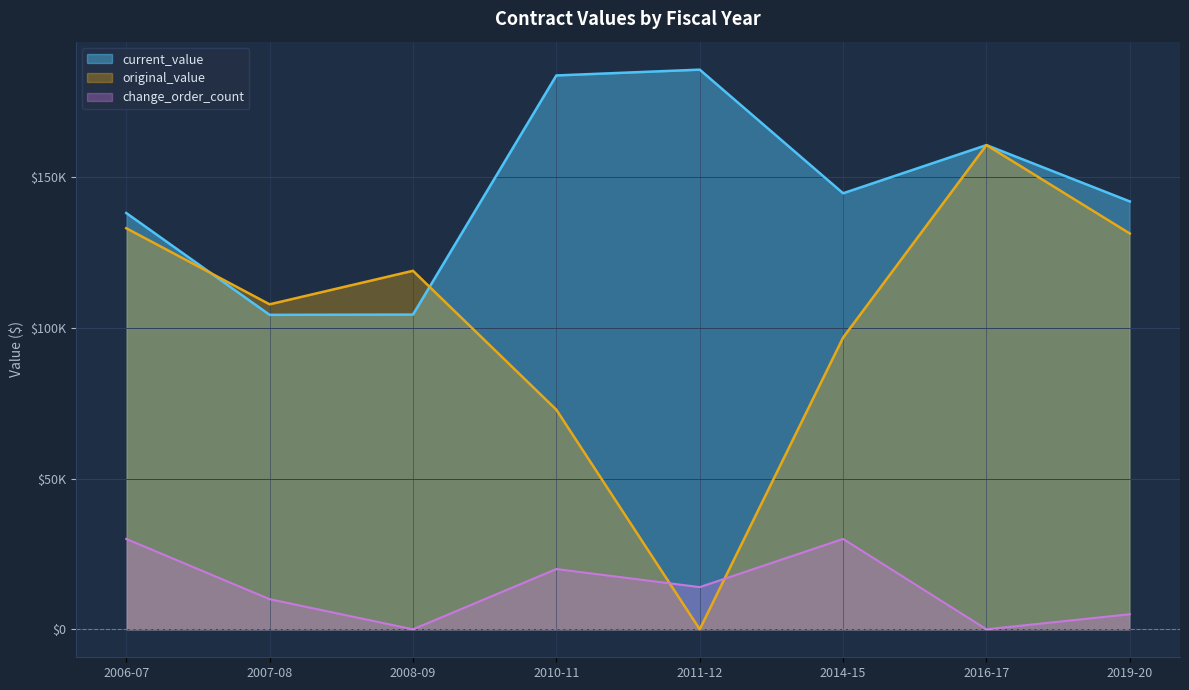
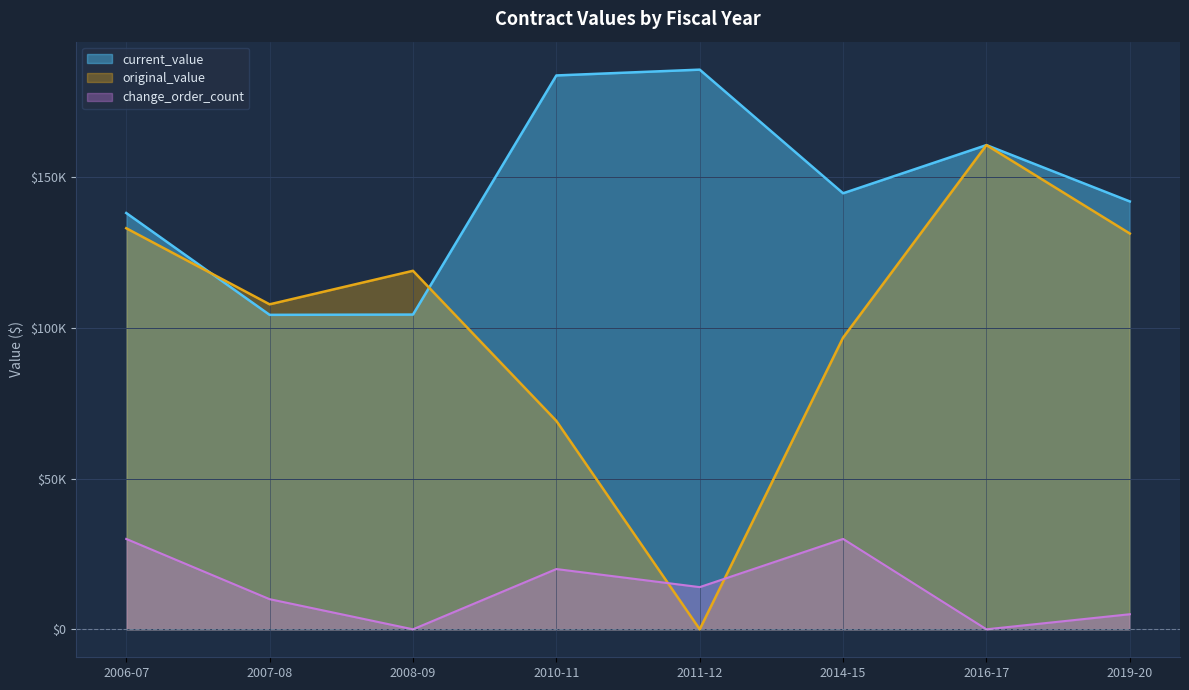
  {
    "current_value": {
      "2006-07": "$138000",
      "2007-08": "$104000",
      "2008-09": "$104000",
      "2010-11": "$184000",
      "2011-12": "$186000",
      "2014-15": "$145000",
      "2019-20": "$142000"
    },
    "original_value": {
      "2006-07": "$133000",
      "2007-08": "$108000",
      "2008-09": "$119000",
-     "2010-11": "$73000",
+     "2010-11": "$69000",
      "2011-12": "$0",
      "2014-15": "$97000",
      "2019-20": "$131000"
    },
    "change_order_count": {
      "2006-07": "$30000",
      "2007-08": "$10000",
      "2008-09": "$0",
      "2010-11": "$20000",
      "2011-12": "$14000",
      "2014-15": "$30000",
      "2016-17": "$0",
      "2019-20": "$5000"
    }
  }
